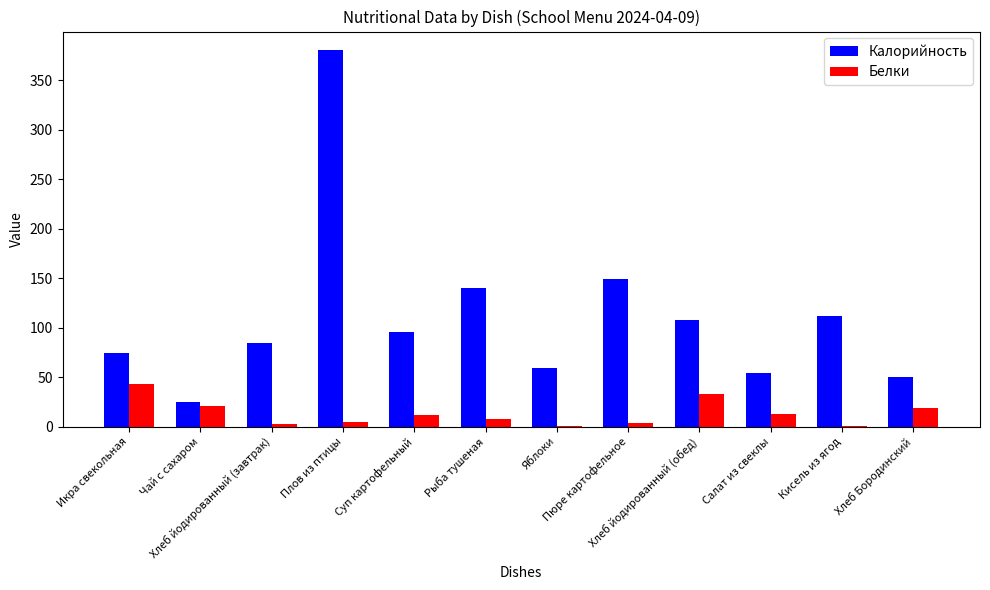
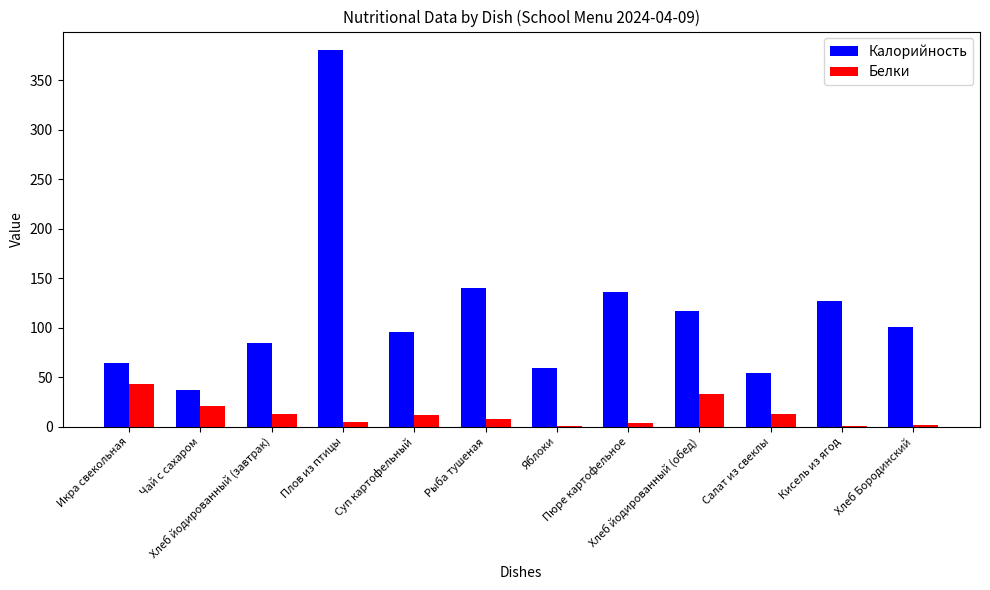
  {
    "Калорийность": {
-     "Икра свекольная": 70,
-     "Чай с сахаром": 30,
+     "Икра свекольная": 60,
+     "Чай с сахаром": 40,
      "Хлеб йодированный (завтрак)": 80,
      "Плов из птицы": 380,
      "Суп картофельный": 100,
      "Рыба тушеная": 140,
      "Яблоки": 60,
-     "Пюре картофельное": 150,
-     "Хлеб йодированный (обед)": 110,
+     "Пюре картофельное": 140,
+     "Хлеб йодированный (обед)": 120,
      "Салат из свеклы": 50,
-     "Кисель из ягод": 110,
-     "Хлеб Бородинский": 50
+     "Кисель из ягод": 130,
+     "Хлеб Бородинский": 100
    },
    "Белки": {
      "Икра свекольная": 40,
      "Чай с сахаром": 20,
-     "Хлеб йодированный (завтрак)": 0,
+     "Хлеб йодированный (завтрак)": 10,
      "Плов из птицы": 0,
      "Суп картофельный": 10,
      "Рыба тушеная": 10,
      "Пюре картофельное": 0,
      "Хлеб йодированный (обед)": 30,
      "Салат из свеклы": 10,
-     "Хлеб Бородинский": 20
+     "Хлеб Бородинский": 0
    }
  }
